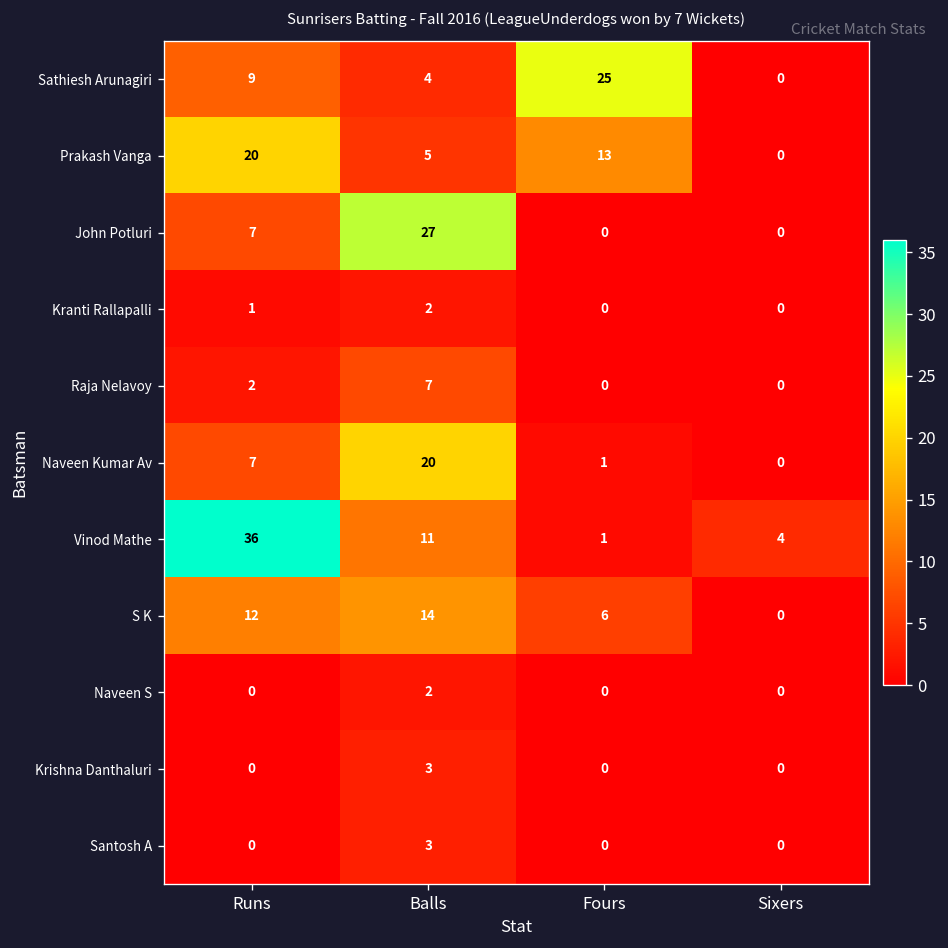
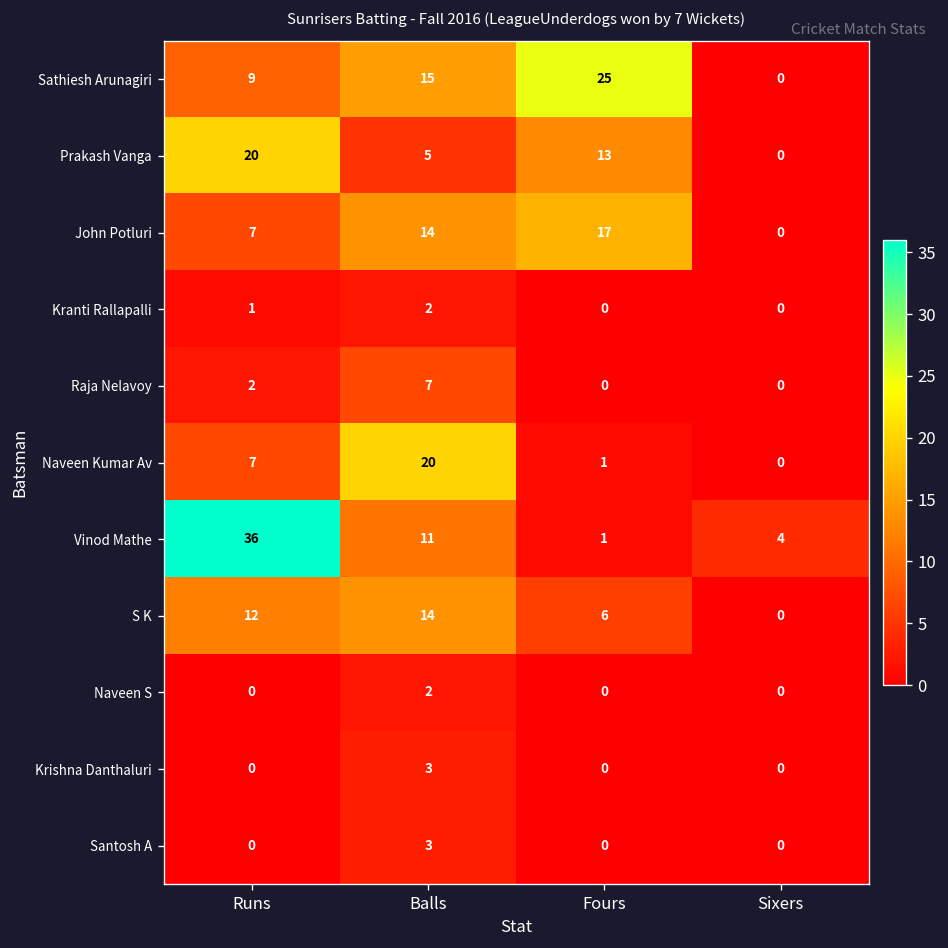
  {
    "Sathiesh Arunagiri": {
      "Runs": 9,
-     "Balls": 4,
+     "Balls": 15,
      "Fours": 25,
      "Sixers": 0
    },
    "Prakash Vanga": {
      "Runs": 20,
      "Balls": 5,
      "Fours": 13,
      "Sixers": 0
    },
    "John Potluri": {
      "Runs": 7,
-     "Balls": 27,
-     "Fours": 0,
+     "Balls": 14,
+     "Fours": 17,
      "Sixers": 0
    },
    "Kranti Rallapalli": {
      "Runs": 1,
      "Balls": 2,
      "Fours": 0,
      "Sixers": 0
    },
    "Raja Nelavoy": {
      "Runs": 2,
      "Balls": 7,
      "Fours": 0,
      "Sixers": 0
    },
    "Naveen Kumar Av": {
      "Runs": 7,
      "Balls": 20,
      "Fours": 1,
      "Sixers": 0
    },
    "Vinod Mathe": {
      "Runs": 36,
      "Balls": 11,
      "Fours": 1,
      "Sixers": 4
    },
    "S K": {
      "Runs": 12,
      "Balls": 14,
      "Fours": 6,
      "Sixers": 0
    },
    "Naveen S": {
      "Runs": 0,
      "Balls": 2,
      "Fours": 0,
      "Sixers": 0
    },
    "Krishna Danthaluri": {
      "Runs": 0,
      "Balls": 3,
      "Fours": 0,
      "Sixers": 0
    },
    "Santosh A": {
      "Runs": 0,
      "Balls": 3,
      "Fours": 0,
      "Sixers": 0
    }
  }
